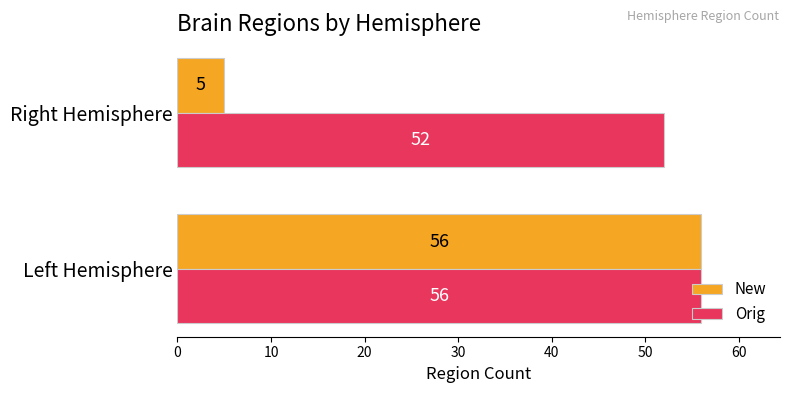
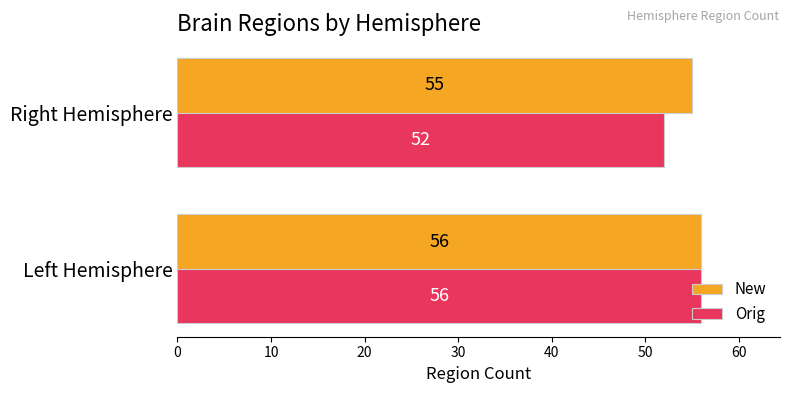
  {
    "New": {
-     "Right Hemisphere": 5,
+     "Right Hemisphere": 55,
      "Left Hemisphere": 56
    },
    "Orig": {
      "Right Hemisphere": 52,
      "Left Hemisphere": 56
    }
  }
